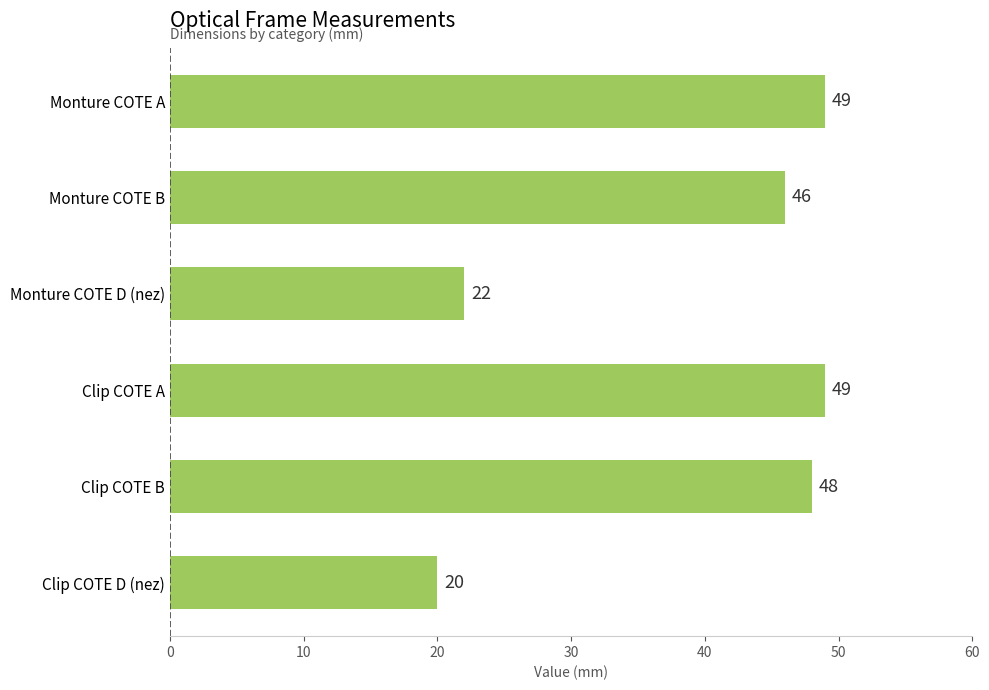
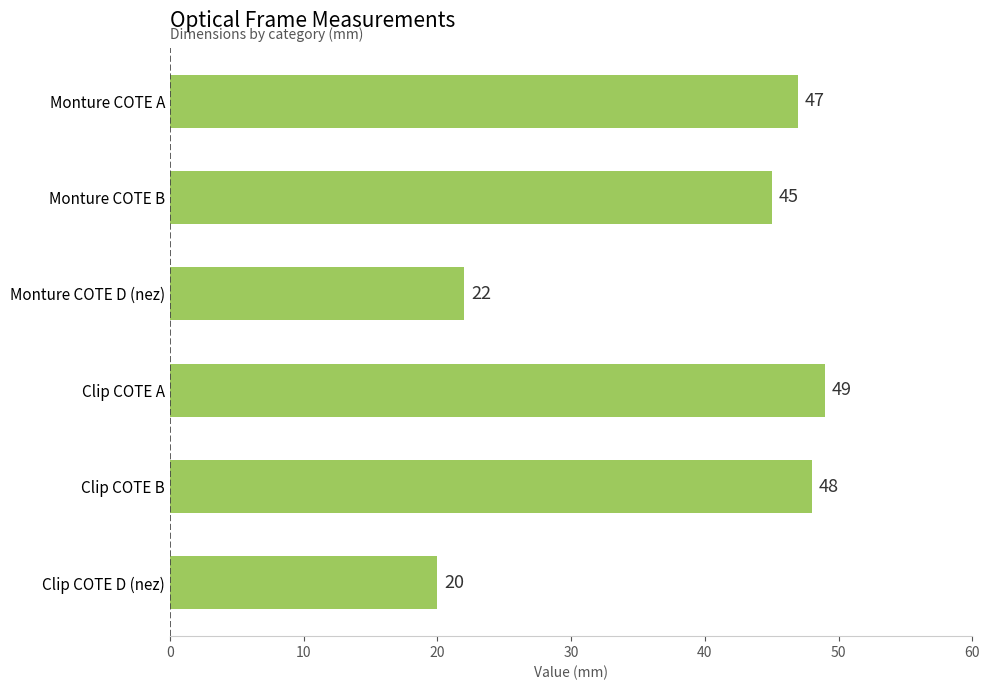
  {
-   "Monture COTE A": 49,
-   "Monture COTE B": 46,
+   "Monture COTE A": 47,
+   "Monture COTE B": 45,
    "Monture COTE D (nez)": 22,
    "Clip COTE A": 49,
    "Clip COTE B": 48,
    "Clip COTE D (nez)": 20
  }
